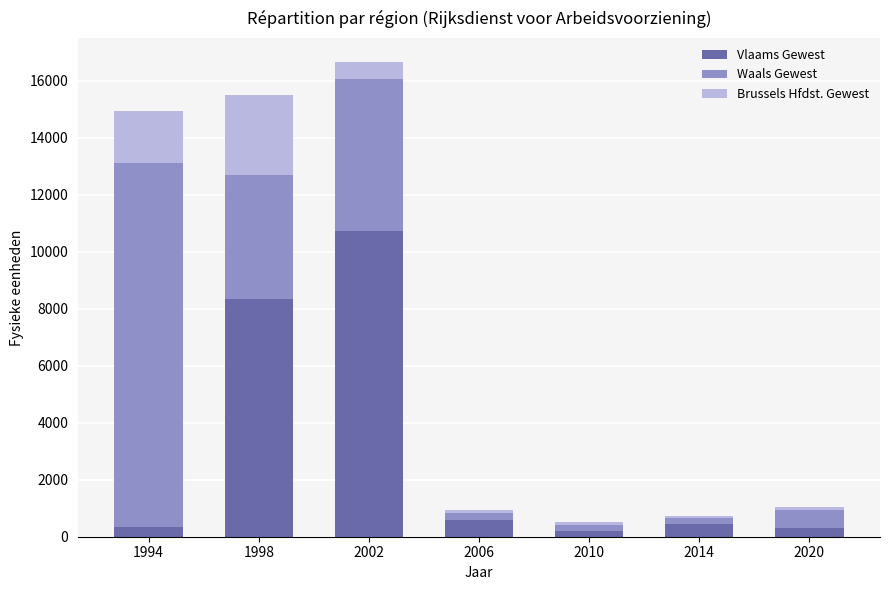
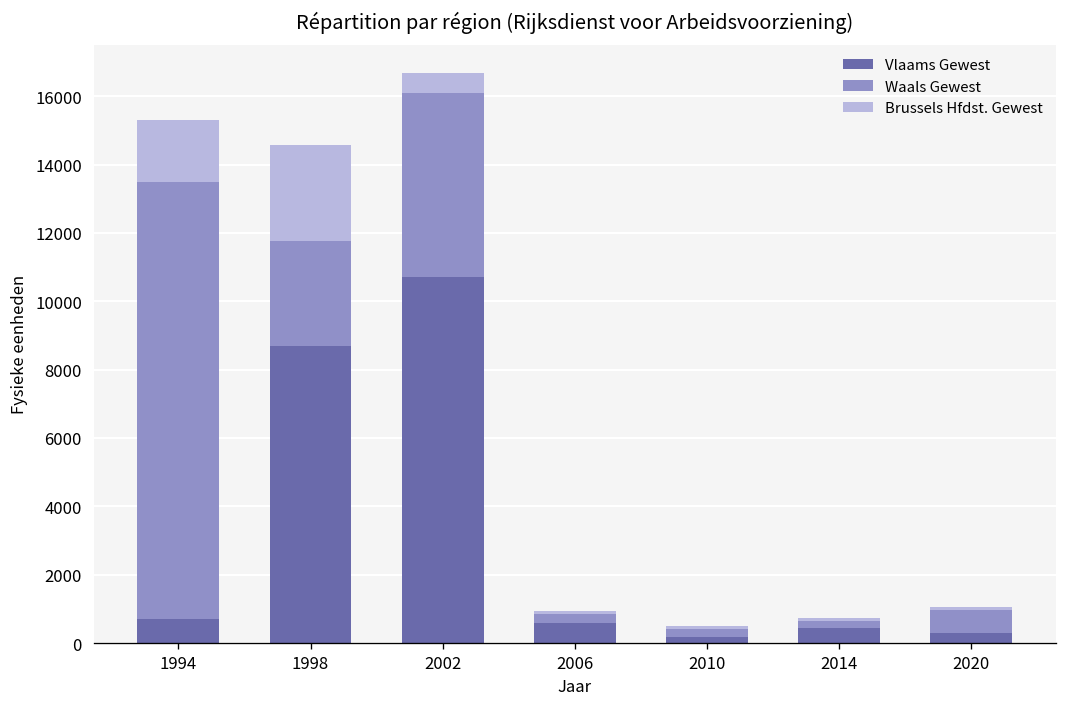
  {
    "Vlaams Gewest": {
-     "1994": 300,
-     "1998": 8300,
+     "1994": 700,
+     "1998": 8700,
      "2002": 10700,
      "2006": 600,
      "2010": 200,
      "2014": 400,
      "2020": 300
    },
    "Waals Gewest": {
      "1994": 12800,
-     "1998": 4300,
+     "1998": 3100,
      "2002": 5400,
      "2006": 300,
      "2010": 200,
      "2014": 200,
      "2020": 700
    },
    "Brussels Hfdst. Gewest": {
      "1994": 1800,
      "1998": 2800,
      "2002": 600,
      "2006": 100
    }
  }
